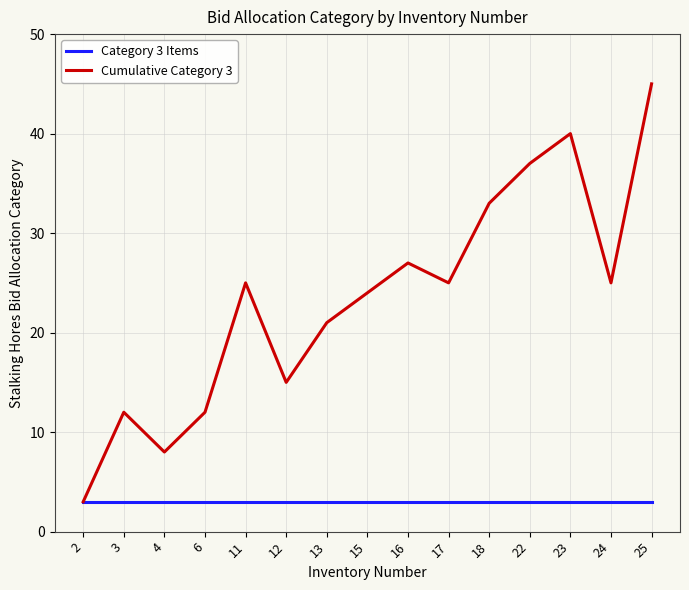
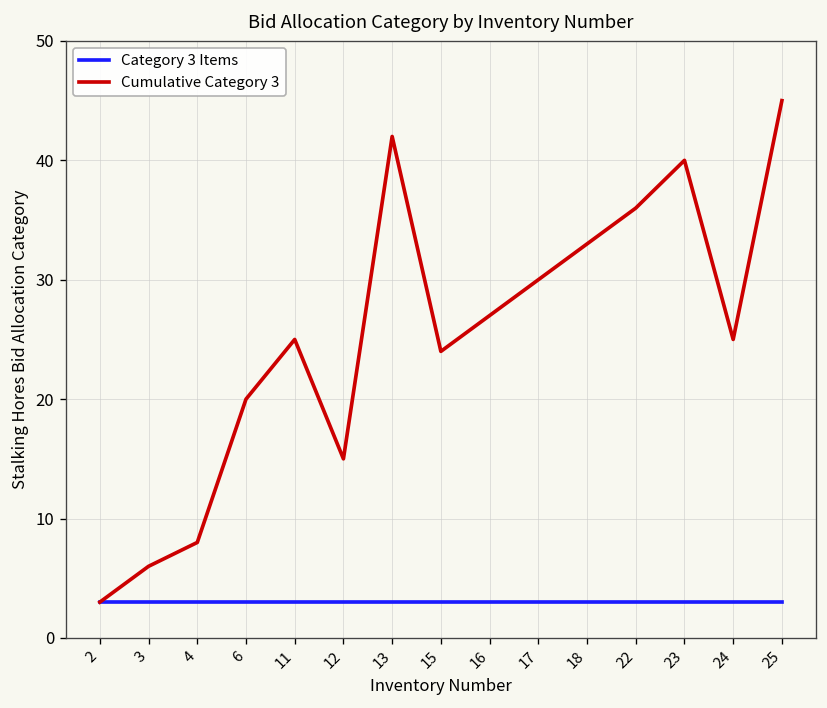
  {
    "Category 3 Items": {
      "3": 3,
      "4": 3,
      "6": 3,
      "11": 3,
      "12": 3,
      "13": 3,
      "15": 3,
      "16": 3,
      "17": 3,
      "18": 3,
      "22": 3,
      "23": 3,
      "24": 3,
      "25": 3
    },
    "Cumulative Category 3": {
-     "3": 12,
+     "3": 6,
      "4": 8,
-     "6": 12,
+     "6": 20,
      "11": 25,
      "12": 15,
-     "13": 21,
+     "13": 42,
      "15": 24,
      "16": 27,
-     "17": 25,
+     "17": 30,
      "18": 33,
-     "22": 37,
+     "22": 36,
      "23": 40,
      "24": 25,
      "25": 45
    }
  }
